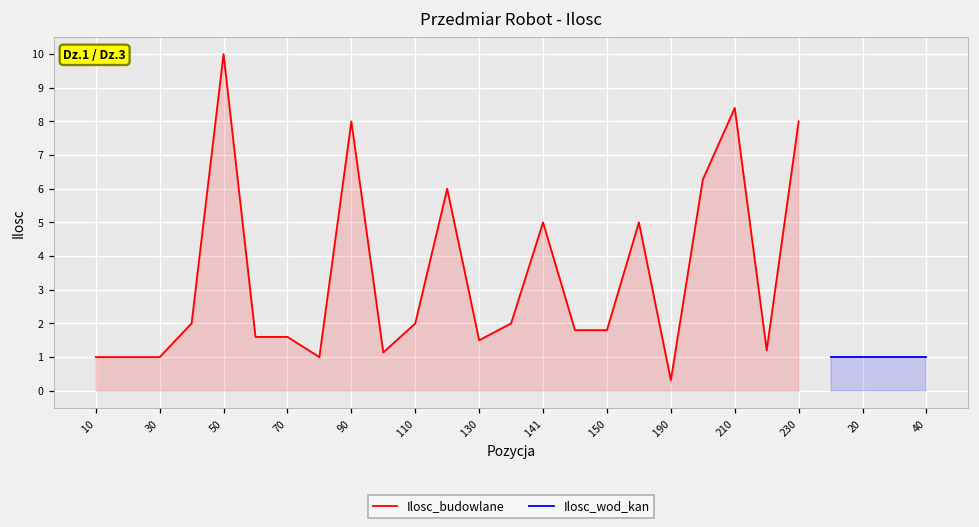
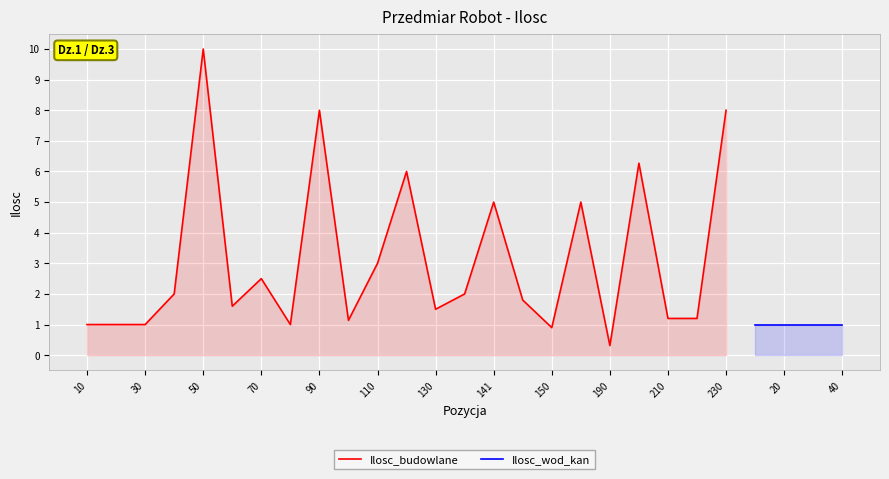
  {
    "Ilosc_budowlane": {
      "10": 1.0,
      "30": 1.0,
      "50": 10.0,
-     "70": 1.6,
+     "70": 2.5,
      "90": 8.0,
-     "110": 2,
+     "110": 3,
      "130": 1.5,
      "141": 5.0,
-     "150": 1.8,
+     "150": 0.9,
      "190": 0.3,
-     "210": 8.4,
+     "210": 1.2,
      "230": 8.0
    },
    "Ilosc_wod_kan": {
      "20": 1.0,
      "40": 1.0
    }
  }
